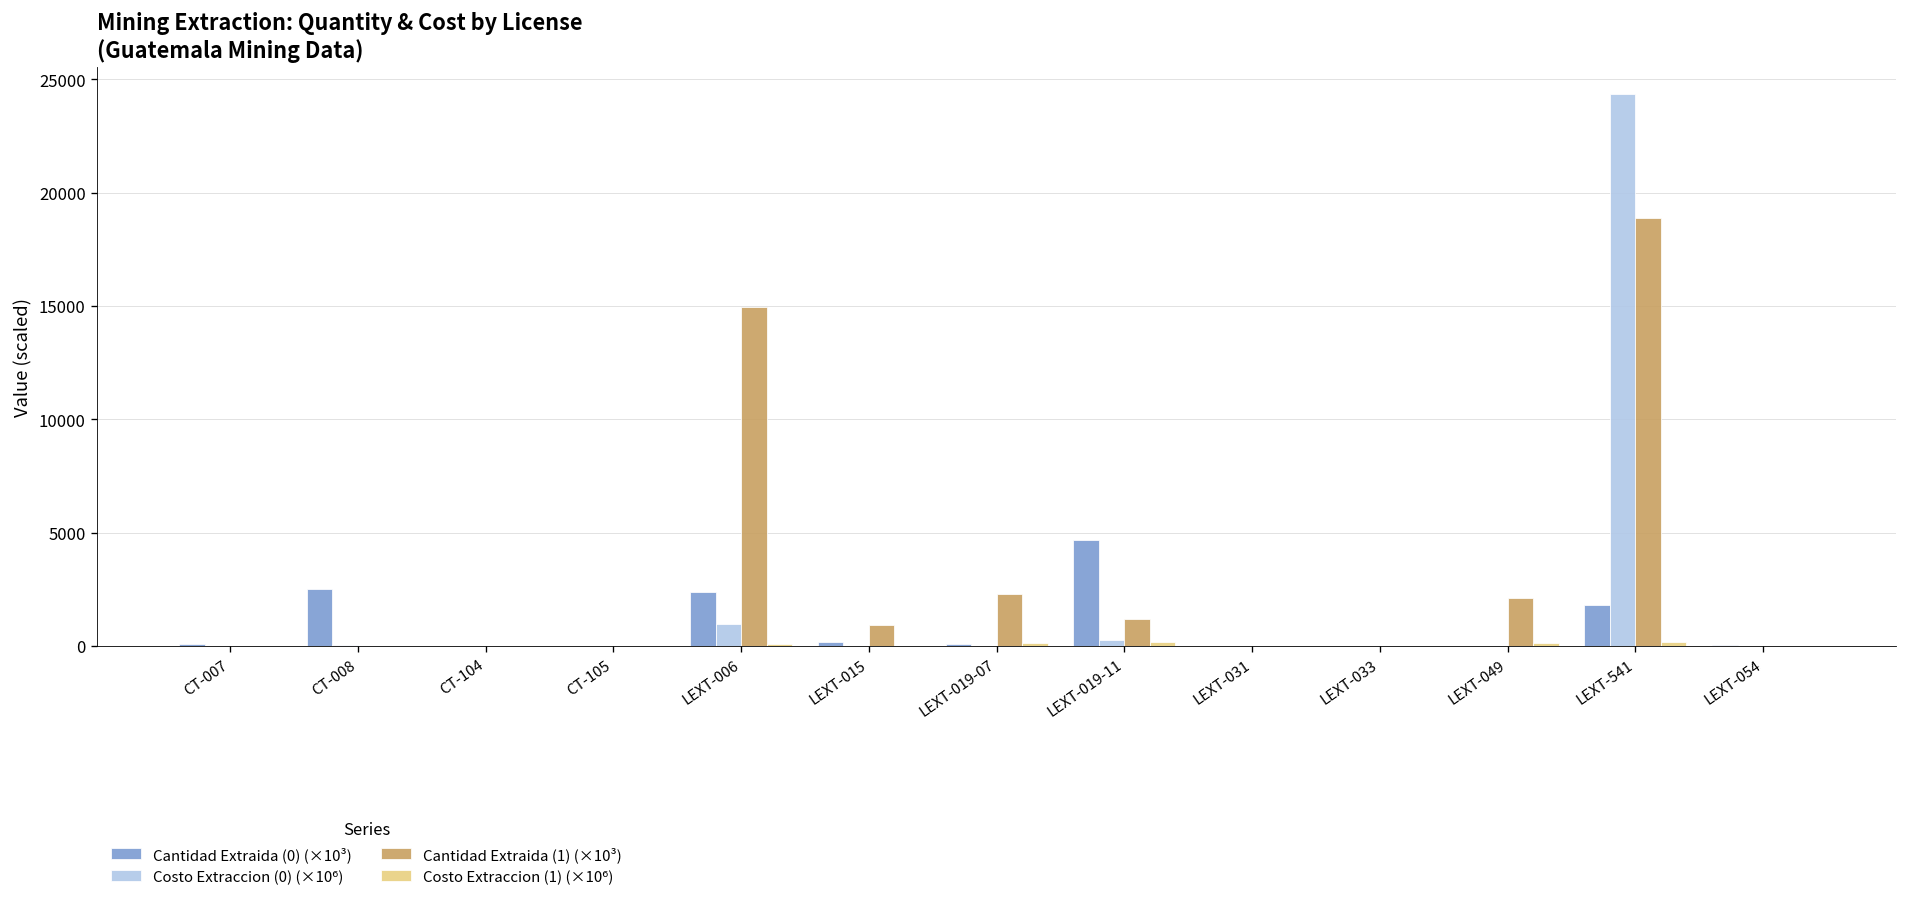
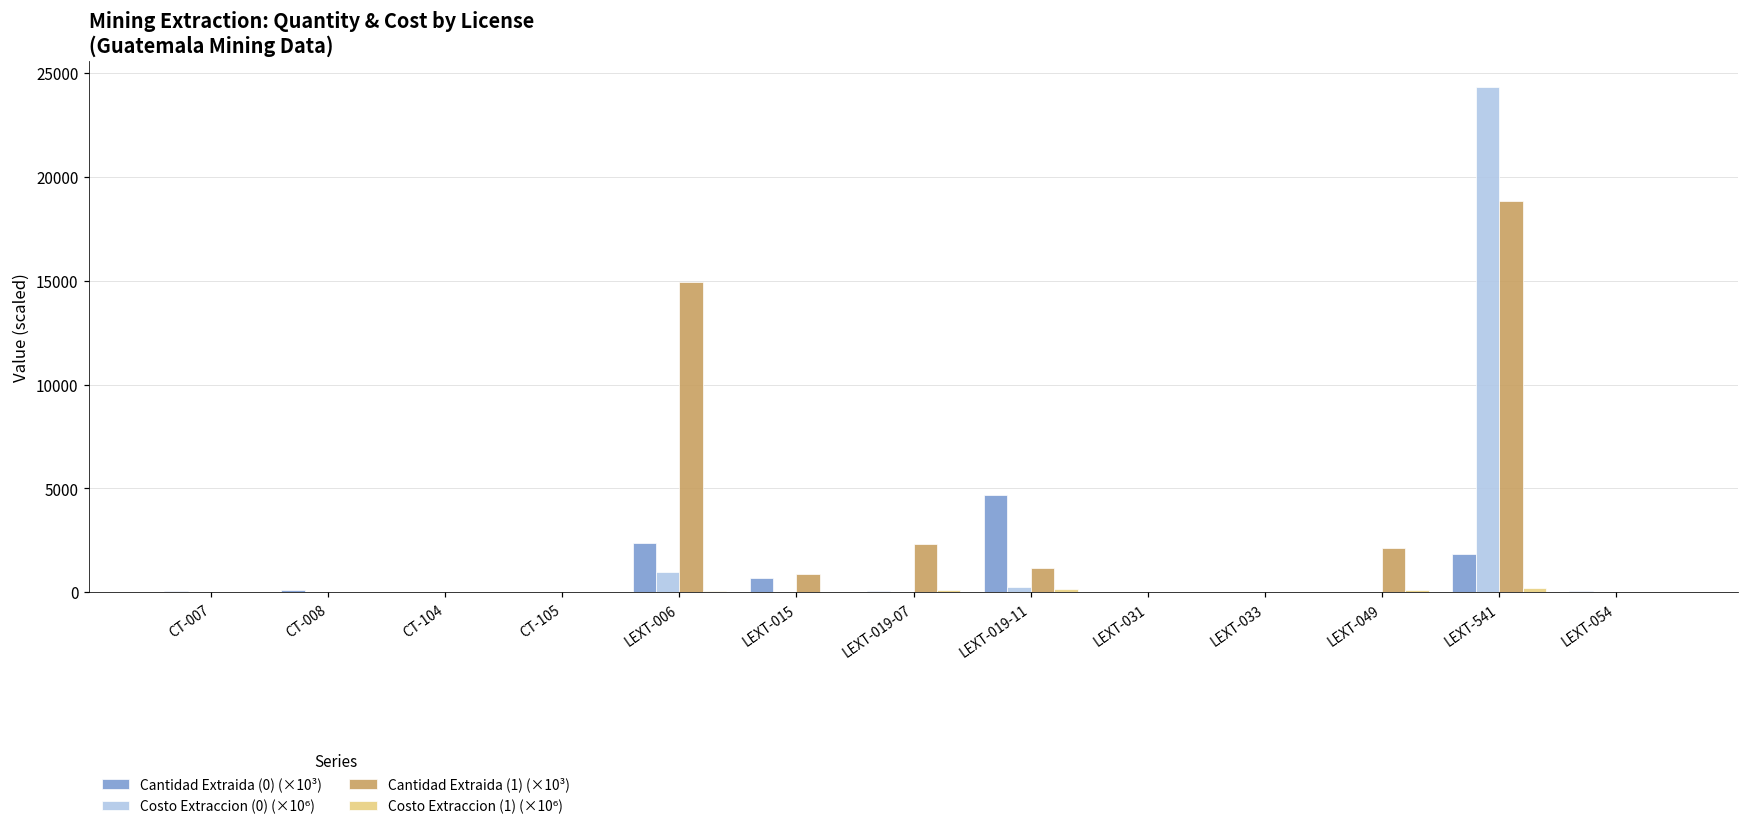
  {
    "Cantidad Extraida (0) (×10³)": {
-     "CT-008": 2500,
+     "CT-008": 100,
      "LEXT-006": 2400,
-     "LEXT-015": 200,
+     "LEXT-015": 700,
      "LEXT-019-11": 4700,
      "LEXT-049": 0,
      "LEXT-541": 1800
    },
    "Costo Extraccion (0) (×10⁶)": {
      "LEXT-006": 1000,
      "LEXT-015": 0,
      "LEXT-019-11": 200,
      "LEXT-033": 0,
      "LEXT-049": 0,
      "LEXT-541": 24300,
      "LEXT-054": 0
    },
    "Cantidad Extraida (1) (×10³)": {
      "CT-007": 0,
      "CT-105": 0,
      "LEXT-006": 15000,
      "LEXT-015": 900,
      "LEXT-019-07": 2300,
      "LEXT-019-11": 1200,
      "LEXT-033": 0,
      "LEXT-049": 2100,
      "LEXT-541": 18900
    },
    "Costo Extraccion (1) (×10⁶)": {
      "CT-007": 0,
      "CT-008": 0,
      "CT-105": 0,
      "LEXT-015": 0,
      "LEXT-019-11": 200,
      "LEXT-033": 0,
      "LEXT-541": 200
    }
  }
